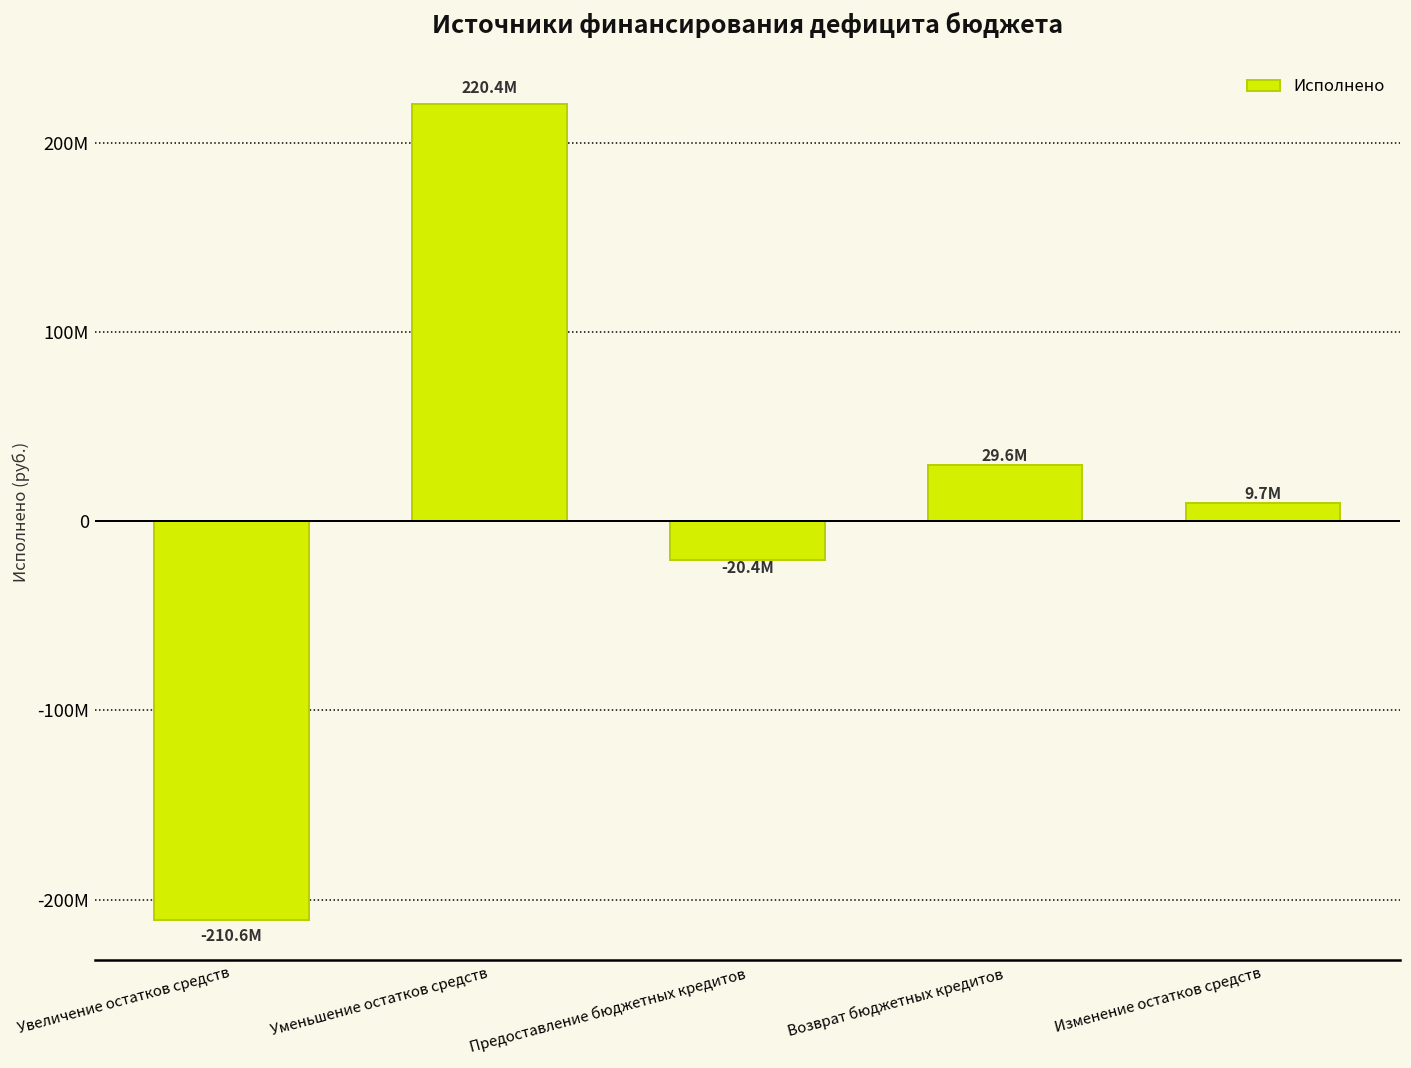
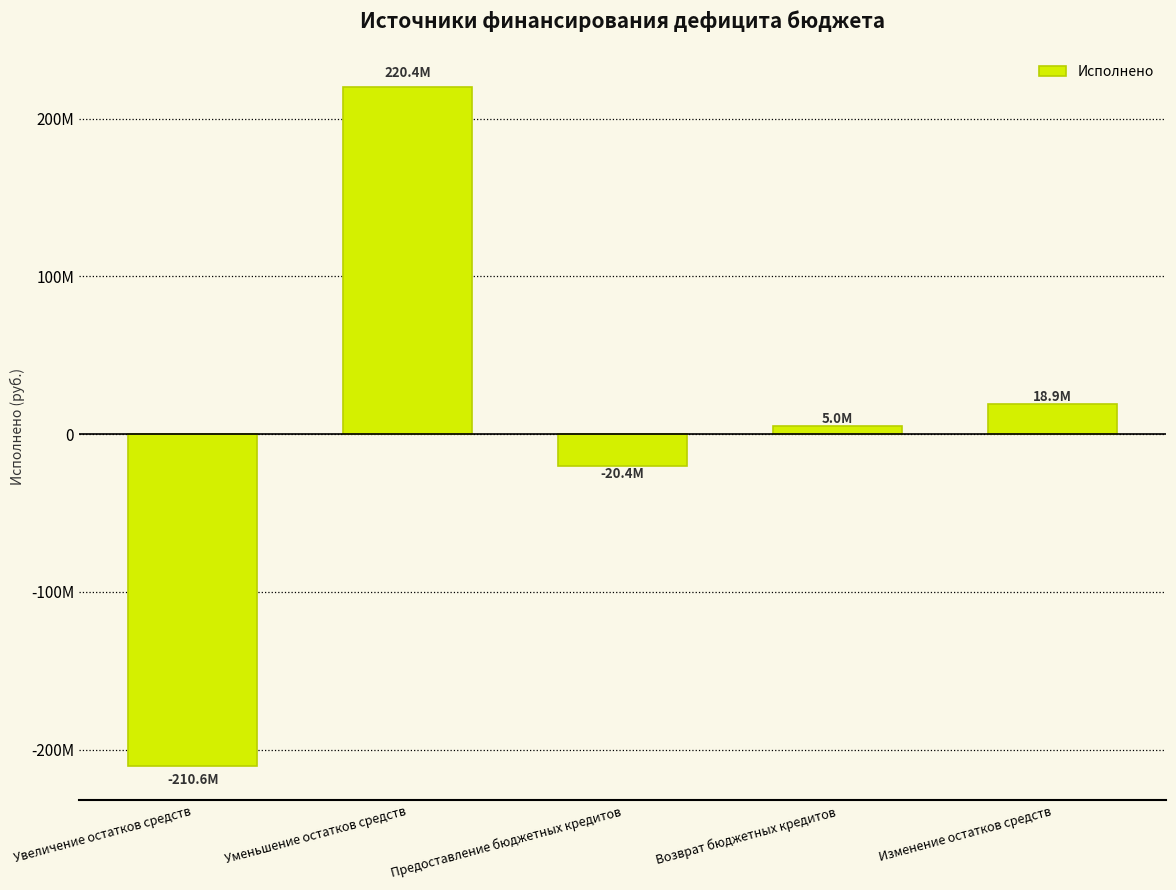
  {
    "Увеличение остатков средств": "-210.6M",
    "Уменьшение остатков средств": "220.4M",
    "Предоставление бюджетных кредитов": "-20.4M",
-   "Возврат бюджетных кредитов": "29.6M",
-   "Изменение остатков средств": "9.7M"
+   "Возврат бюджетных кредитов": "5.0M",
+   "Изменение остатков средств": "18.9M"
  }
